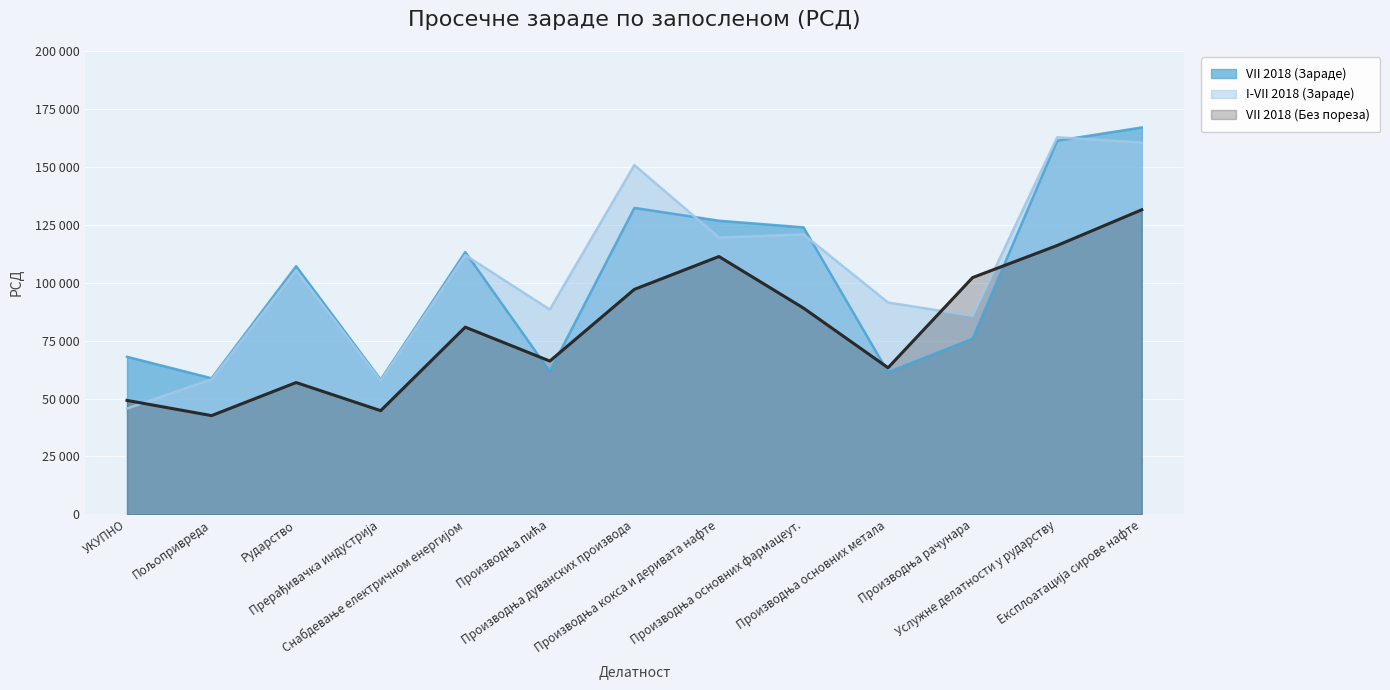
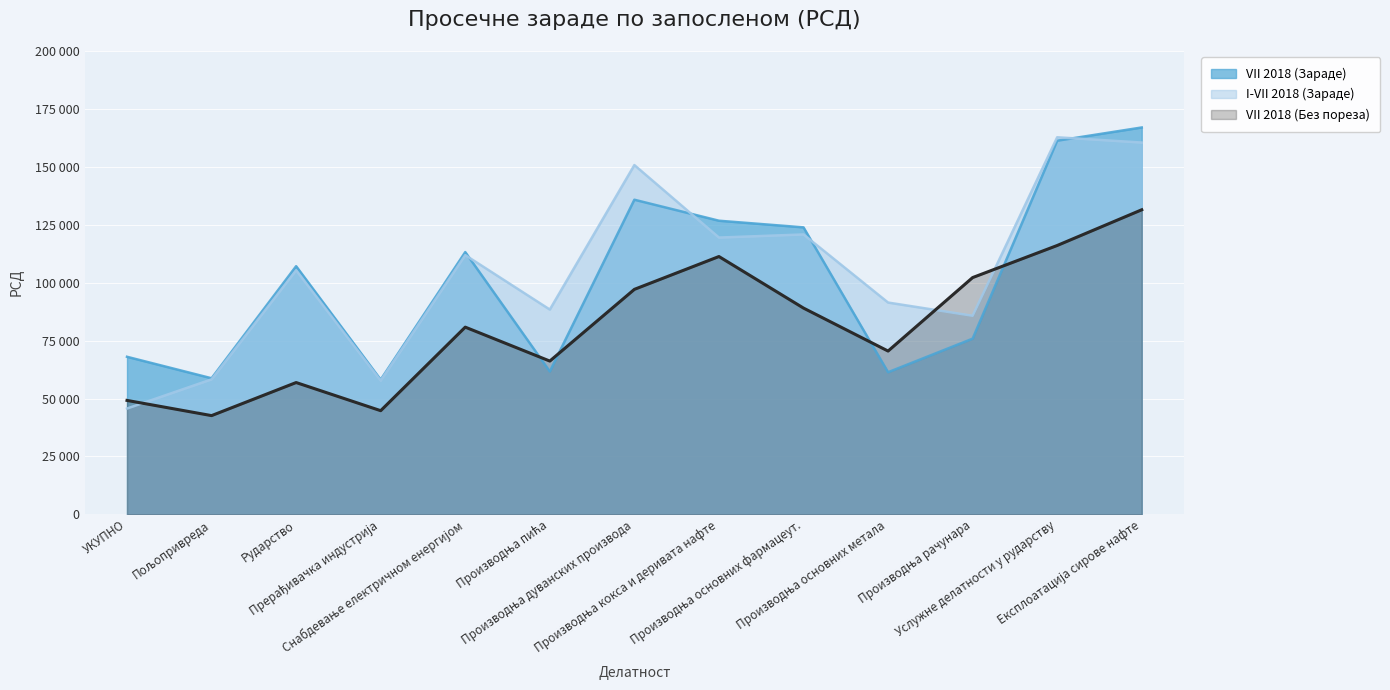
  {
    "VII 2018 (Зараде)": {
      "УКУПНО": 68000,
      "Рударство": 107000,
      "Снабдевање електричном енергијом": 113000,
      "Производња пића": 62000,
-     "Производња дуванских производа": 132000,
+     "Производња дуванских производа": 136000,
      "Производња кокса и деривата нафте": 127000,
      "Производња основних фармацеут.": 124000,
      "Производња основних метала": 61000,
      "Производња рачунара": 76000,
      "Услужне делатности у рударству": 161000,
      "Експлоатација сирове нафте": 167000
    },
    "I-VII 2018 (Зараде)": {
      "УКУПНО": 46000,
      "Рударство": 105000,
      "Снабдевање електричном енергијом": 112000,
      "Производња пића": 88000,
      "Производња дуванских производа": 151000,
      "Производња кокса и деривата нафте": 119000,
      "Производња основних фармацеут.": 121000,
      "Производња основних метала": 91000,
      "Производња рачунара": 86000,
      "Услужне делатности у рударству": 163000,
      "Експлоатација сирове нафте": 160000
    },
    "VII 2018 (Без пореза)": {
      "УКУПНО": 49000,
      "Пољопривреда": 43000,
      "Рударство": 57000,
      "Прерађивачка индустрија": 45000,
      "Снабдевање електричном енергијом": 81000,
      "Производња пића": 66000,
      "Производња дуванских производа": 97000,
      "Производња кокса и деривата нафте": 111000,
      "Производња основних фармацеут.": 89000,
-     "Производња основних метала": 63000,
+     "Производња основних метала": 71000,
      "Производња рачунара": 102000,
      "Услужне делатности у рударству": 116000,
      "Експлоатација сирове нафте": 131000
    }
  }
